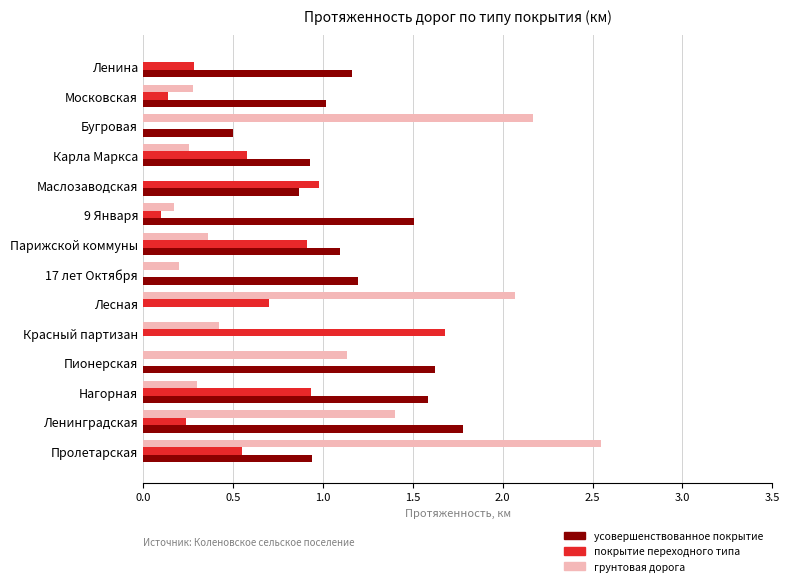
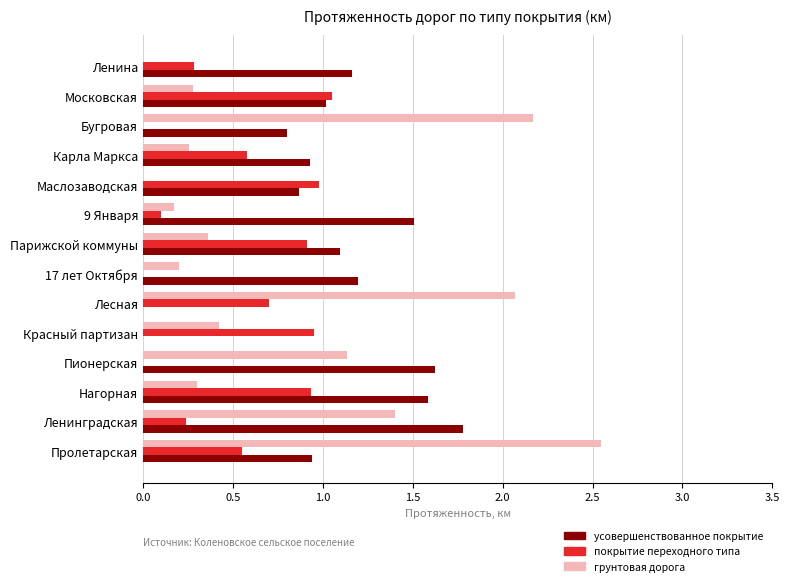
  {
    "усовершенствованное покрытие": {
      "Ленина": 1.16,
      "Московская": 1.02,
-     "Бугровая": 0.5,
+     "Бугровая": 0.8,
      "Карла Маркса": 0.93,
      "Маслозаводская": 0.87,
      "9 Января": 1.5,
      "Парижской коммуны": 1.1,
      "17 лет Октября": 1.2,
      "Лесная": 0.0,
      "Красный партизан": 0.0,
      "Пионерская": 1.62,
      "Нагорная": 1.59,
      "Ленинградская": 1.78,
      "Пролетарская": 0.94
    },
    "покрытие переходного типа": {
      "Ленина": 0.28,
-     "Московская": 0.14,
+     "Московская": 1.05,
      "Бугровая": 0.00,
      "Карла Маркса": 0.58,
      "Маслозаводская": 0.98,
      "9 Января": 0.10,
      "Парижской коммуны": 0.91,
      "17 лет Октября": 0.00,
      "Лесная": 0.70,
-     "Красный партизан": 1.68,
+     "Красный партизан": 0.95,
      "Пионерская": 0.00,
      "Нагорная": 0.94,
      "Ленинградская": 0.24,
      "Пролетарская": 0.55
    },
    "грунтовая дорога": {
      "Ленина": 0.00,
      "Московская": 0.28,
      "Бугровая": 2.17,
      "Карла Маркса": 0.25,
      "Маслозаводская": 0.00,
      "9 Января": 0.17,
      "Парижской коммуны": 0.36,
      "17 лет Октября": 0.20,
      "Лесная": 2.07,
      "Красный партизан": 0.42,
      "Пионерская": 1.14,
      "Нагорная": 0.30,
      "Ленинградская": 1.40,
      "Пролетарская": 2.55
    }
  }
